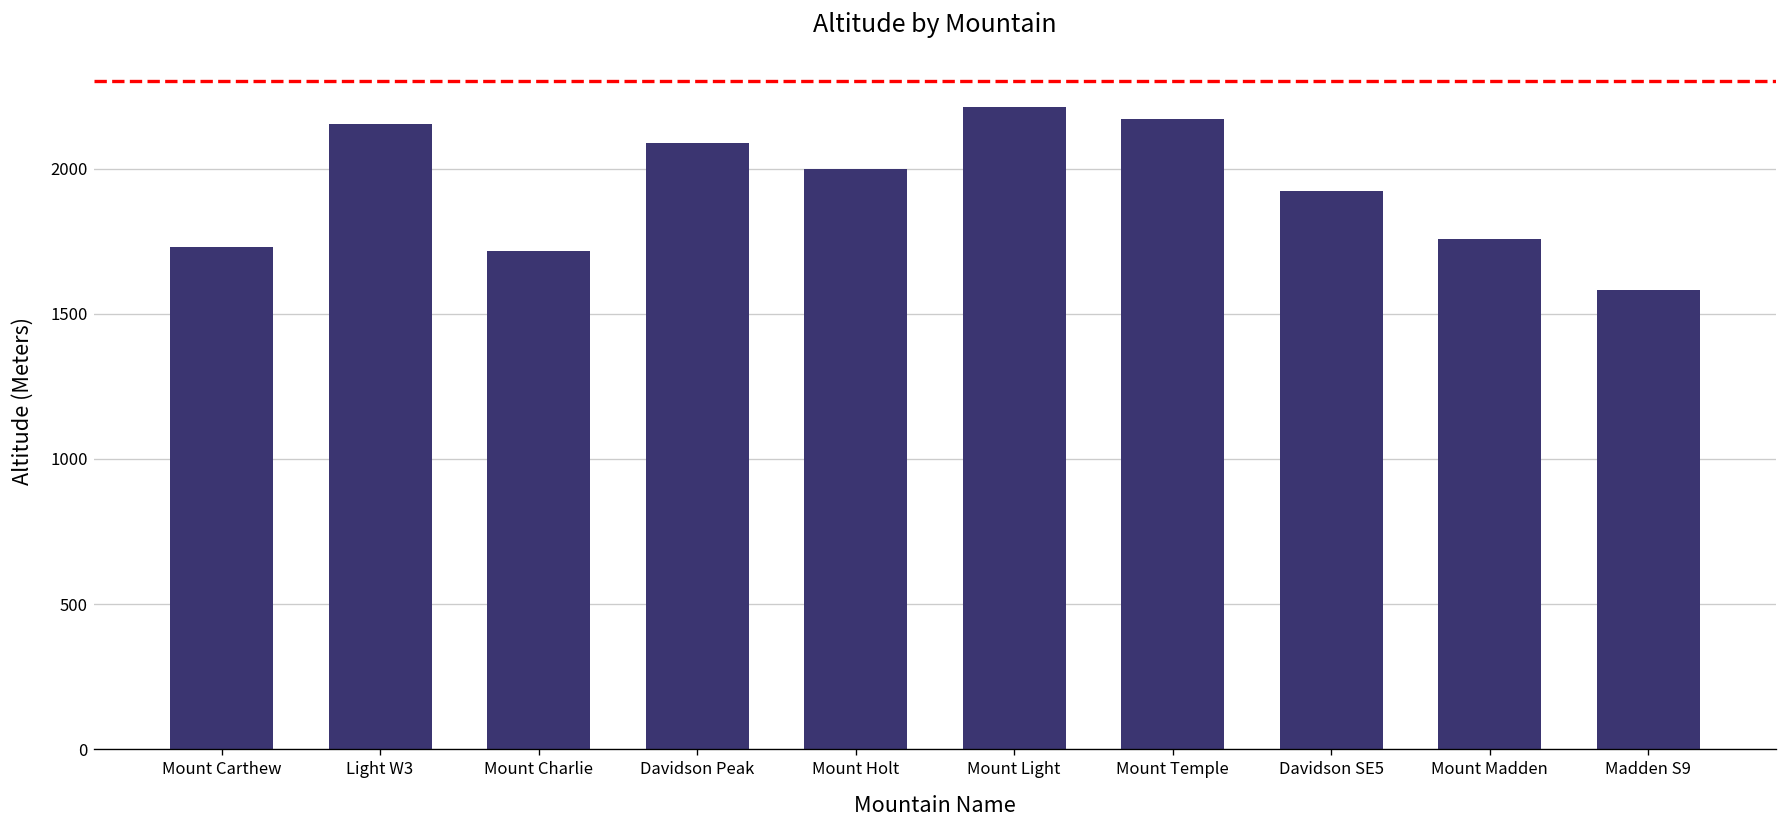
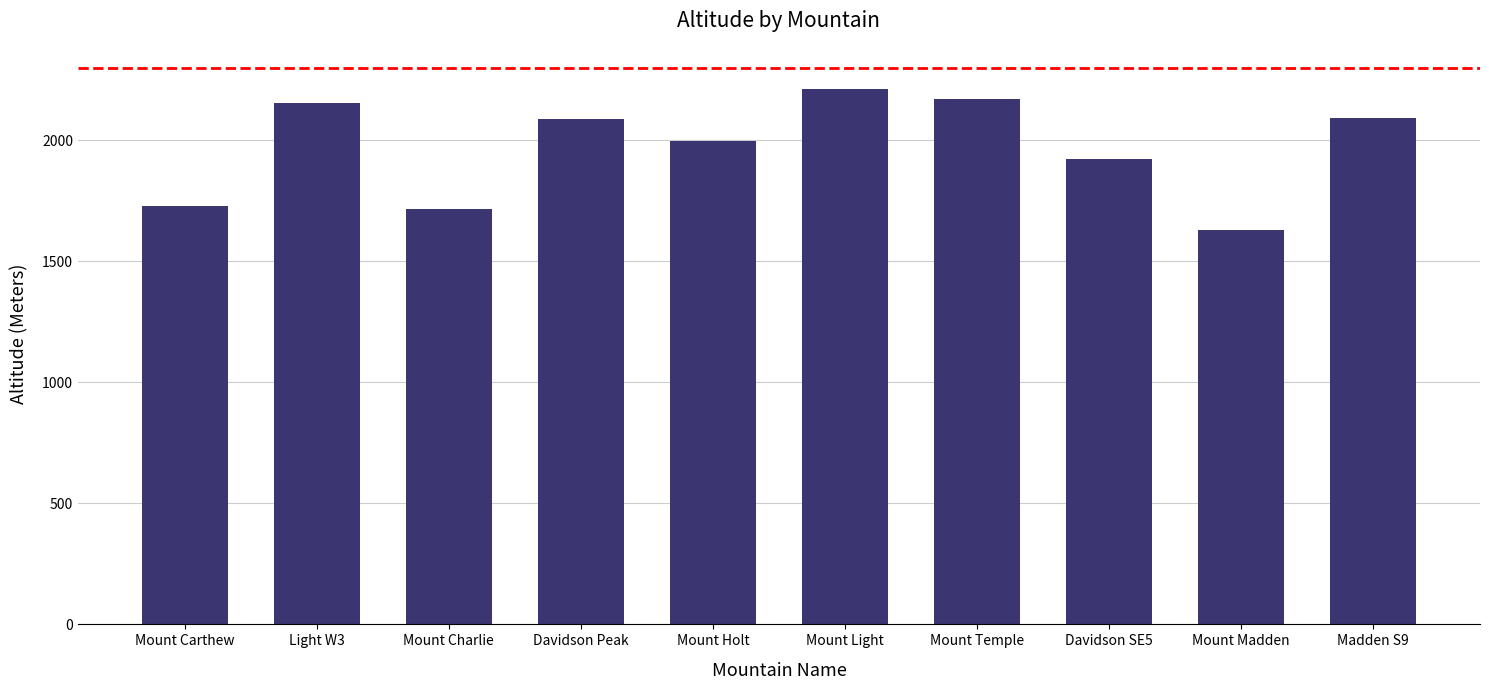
  {
    "Mount Carthew": 1730,
    "Light W3": 2150,
    "Mount Charlie": 1720,
    "Davidson Peak": 2090,
    "Mount Holt": 2000,
    "Mount Light": 2210,
    "Mount Temple": 2170,
    "Davidson SE5": 1920,
-   "Mount Madden": 1760,
-   "Madden S9": 1580
+   "Mount Madden": 1630,
+   "Madden S9": 2090
  }
